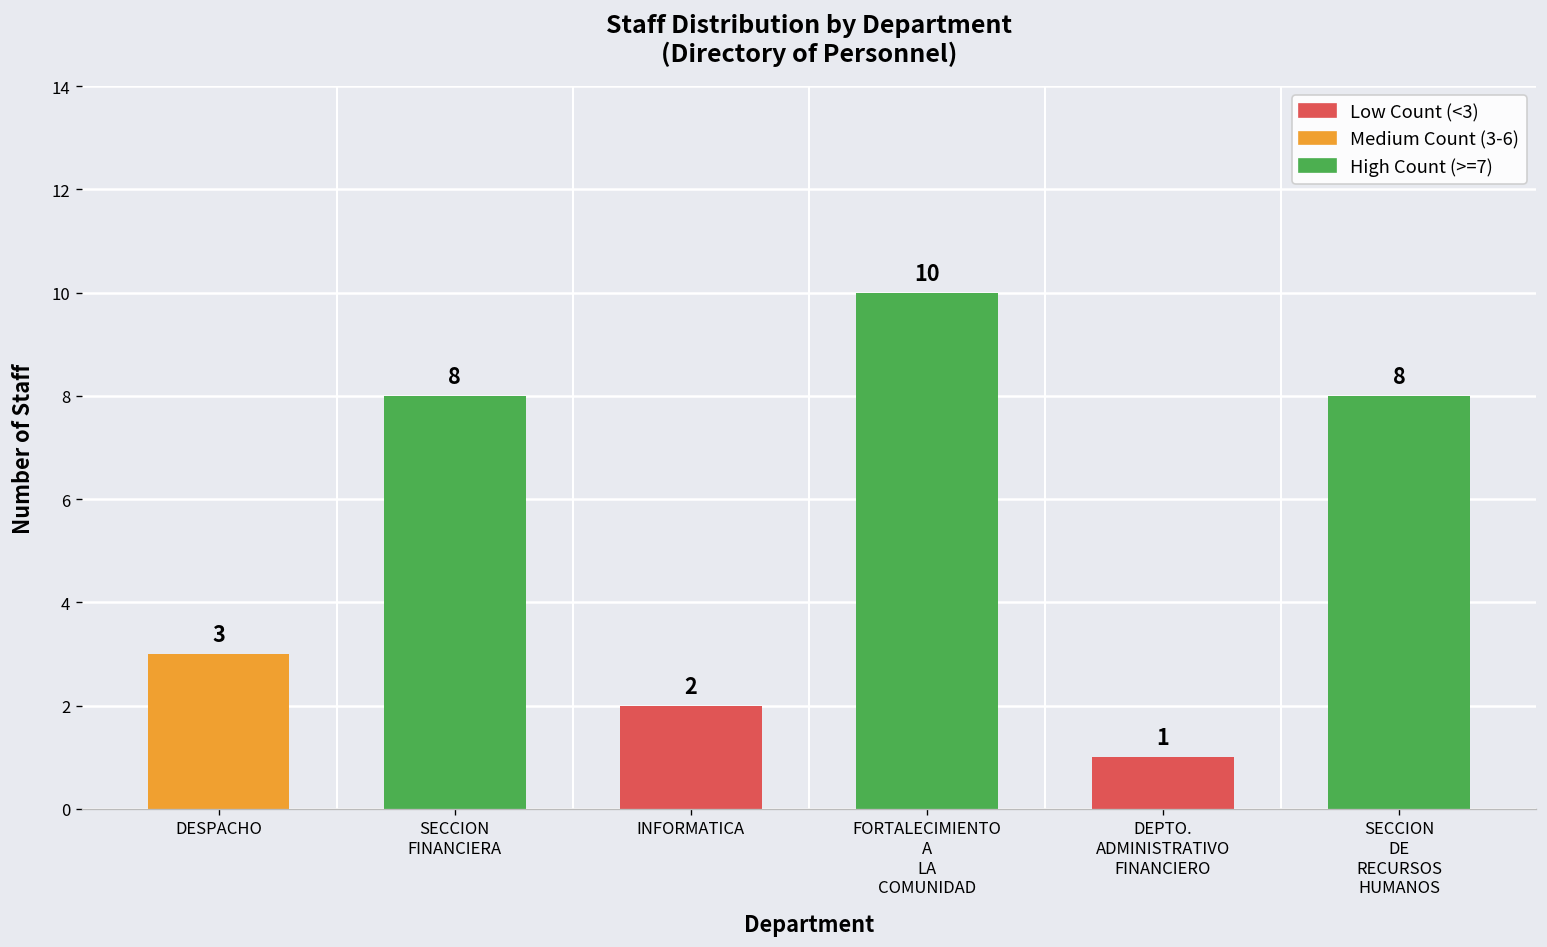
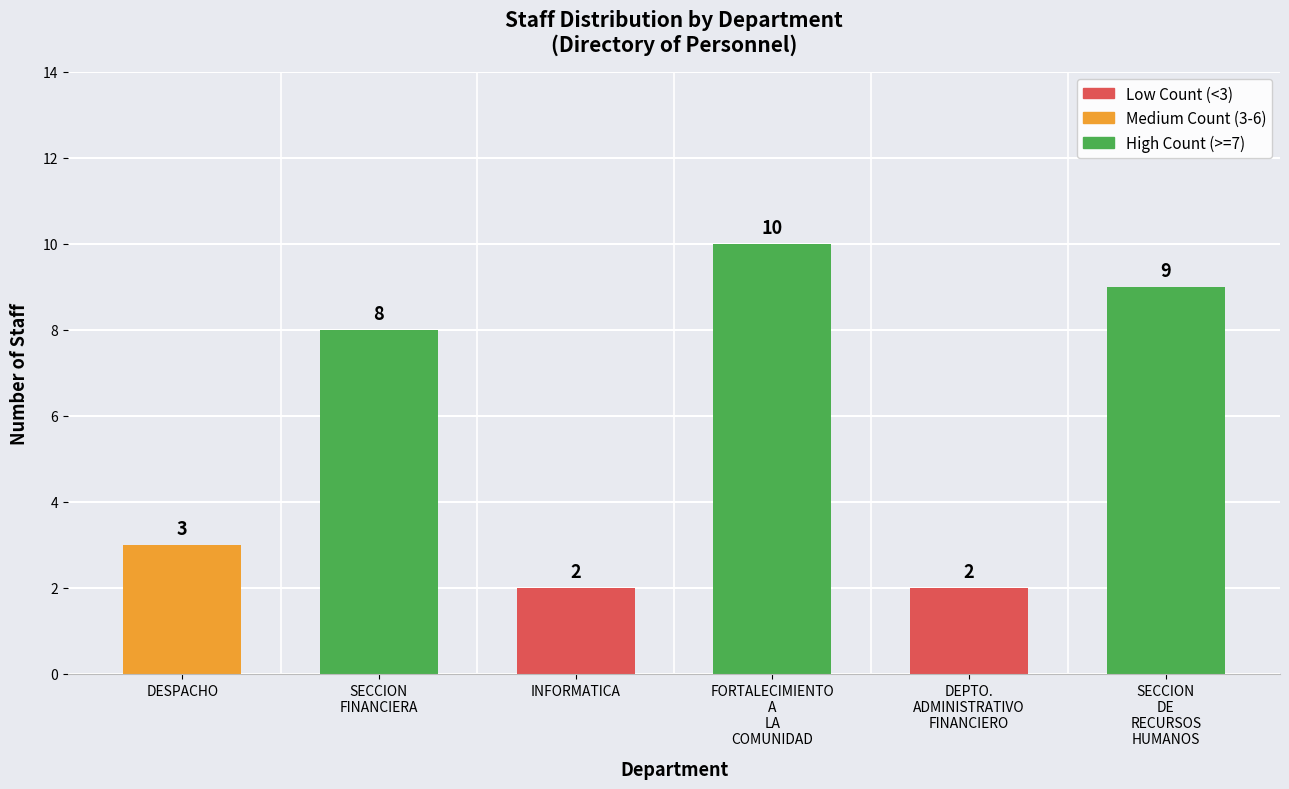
  {
    "DESPACHO": 3,
    "SECCION FINANCIERA": 8,
    "INFORMATICA": 2,
    "FORTALECIMIENTO A LA COMUNIDAD": 10,
-   "DEPTO. ADMINISTRATIVO FINANCIERO": 1,
-   "SECCION DE RECURSOS HUMANOS": 8
+   "DEPTO. ADMINISTRATIVO FINANCIERO": 2,
+   "SECCION DE RECURSOS HUMANOS": 9
  }
